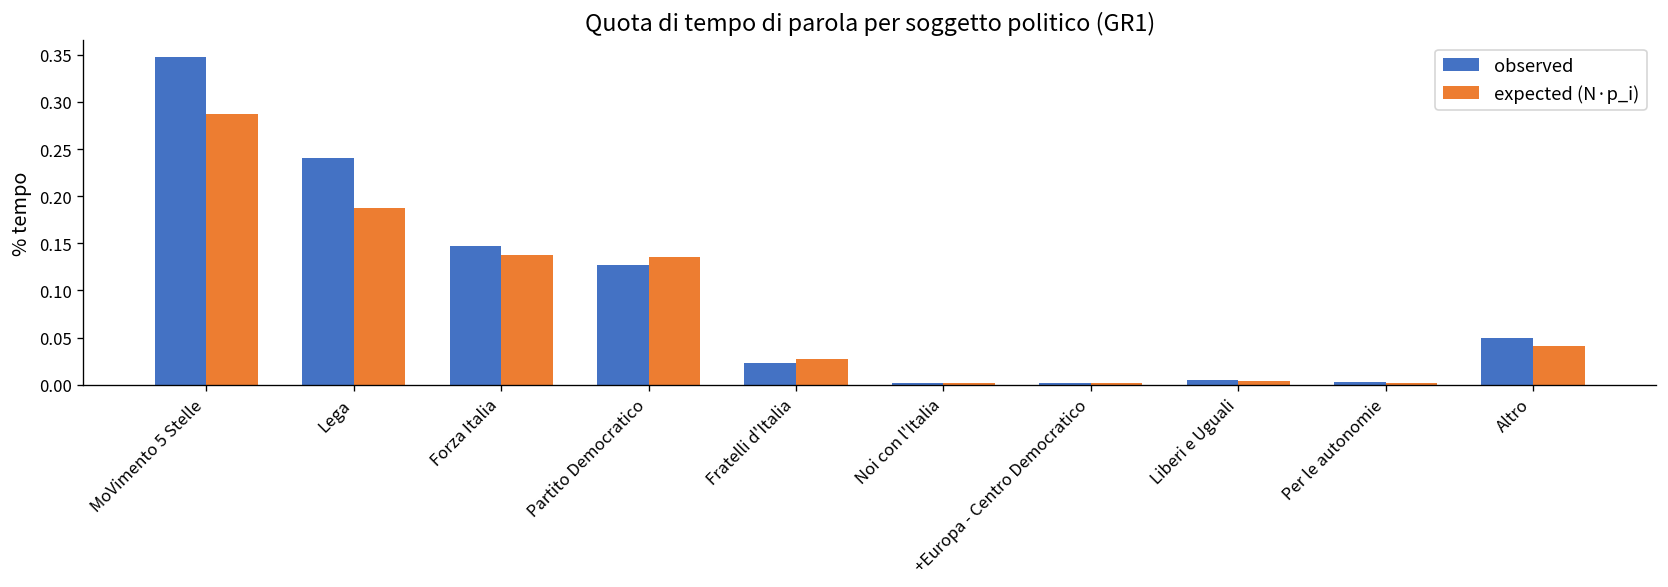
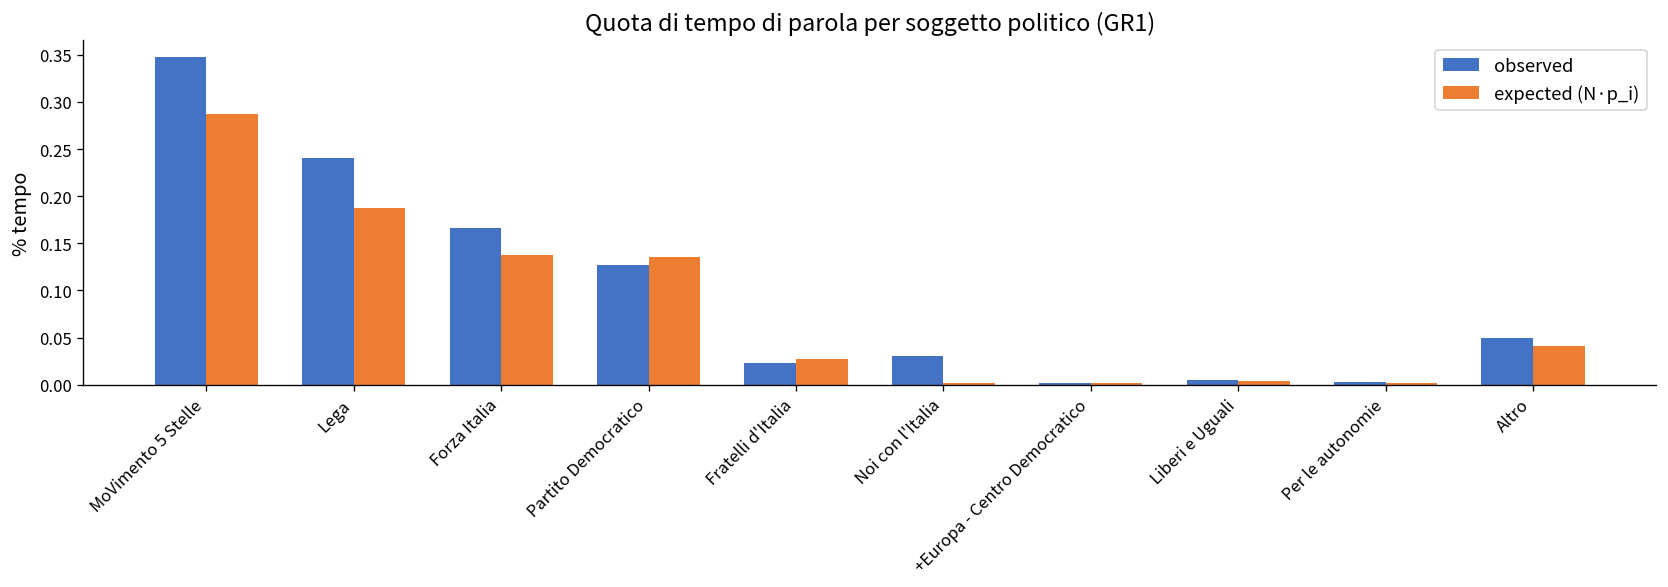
  {
    "observed": {
      "MoVimento 5 Stelle": 0.35,
      "Lega": 0.24,
-     "Forza Italia": 0.15,
+     "Forza Italia": 0.17,
      "Partito Democratico": 0.13,
      "Fratelli d'Italia": 0.02,
-     "Noi con l'Italia": 0.00,
+     "Noi con l'Italia": 0.03,
      "Liberi e Uguali": 0.01,
      "Altro": 0.05
    },
    "expected (N·p_i)": {
      "MoVimento 5 Stelle": 0.29,
      "Lega": 0.19,
      "Forza Italia": 0.14,
      "Partito Democratico": 0.14,
      "Fratelli d'Italia": 0.03,
      "Liberi e Uguali": 0.00,
      "Altro": 0.04
    }
  }
